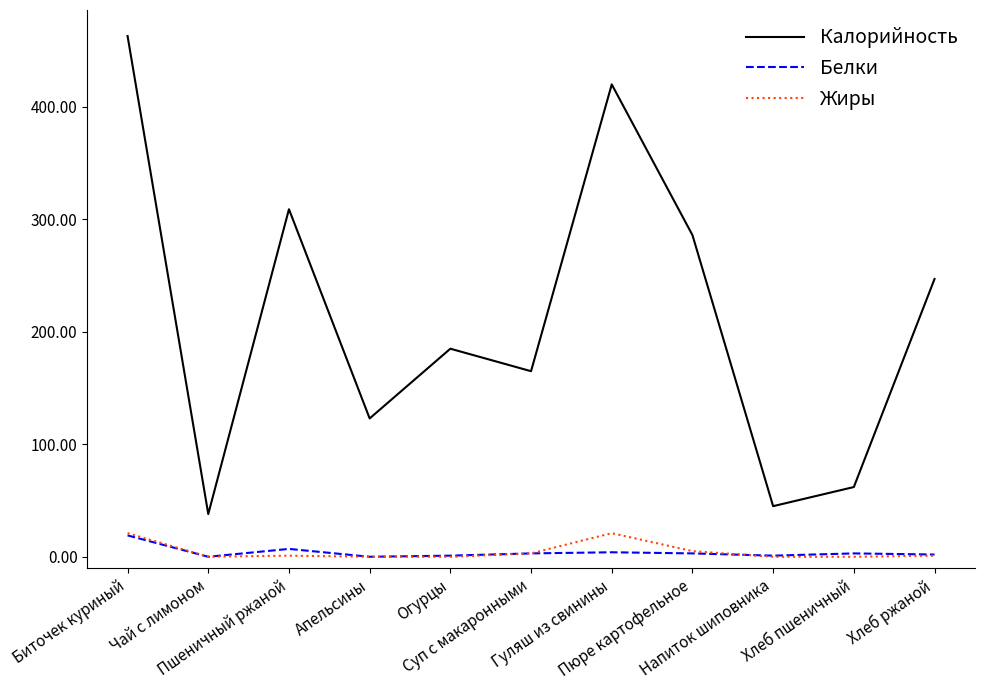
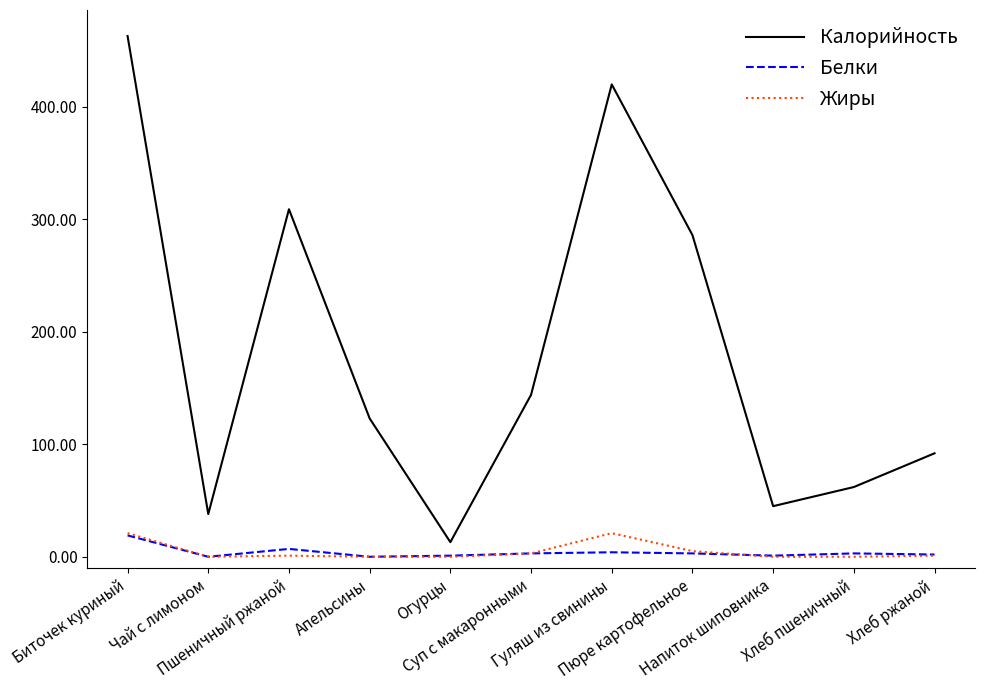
  {
    "Калорийность": {
      "Биточек куриный": 463,
      "Чай с лимоном": 38,
      "Пшеничный ржаной": 309,
      "Апельсины": 123,
-     "Огурцы": 185,
-     "Суп с макаронными": 165,
+     "Огурцы": 13,
+     "Суп с макаронными": 144,
      "Гуляш из свинины": 420,
      "Пюре картофельное": 286,
      "Напиток шиповника": 45,
      "Хлеб пшеничный": 62,
-     "Хлеб ржаной": 247
+     "Хлеб ржаной": 92
    },
    "Белки": {
      "Пшеничный ржаной": 7,
      "Гуляш из свинины": 4,
      "Хлеб пшеничный": 3
    },
    "Жиры": {
      "Пшеничный ржаной": 1,
      "Гуляш из свинины": 21,
      "Хлеб пшеничный": 0
    }
  }
